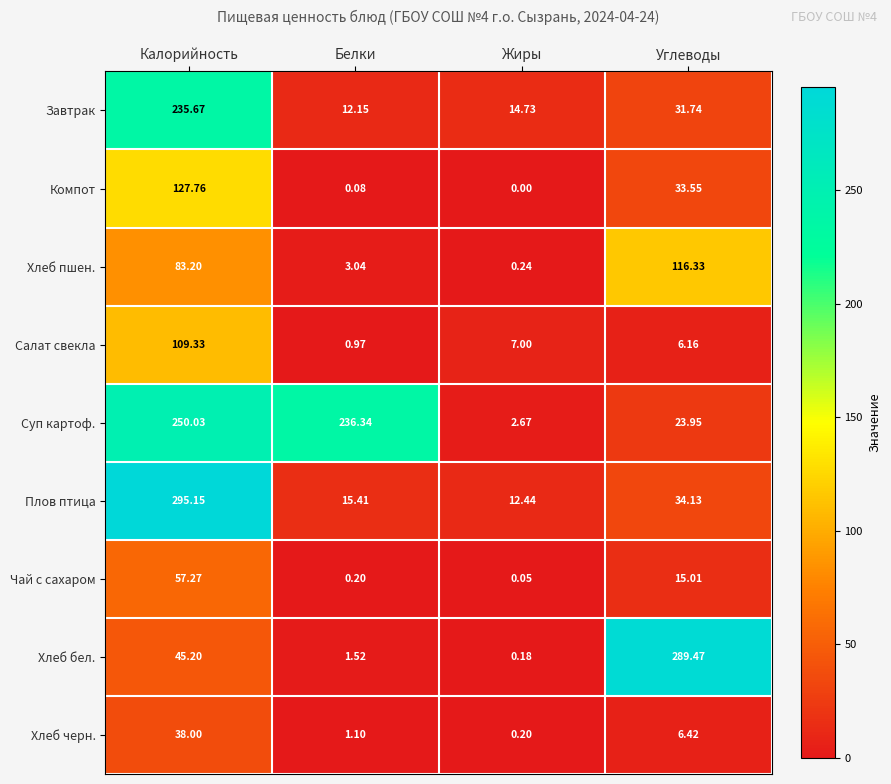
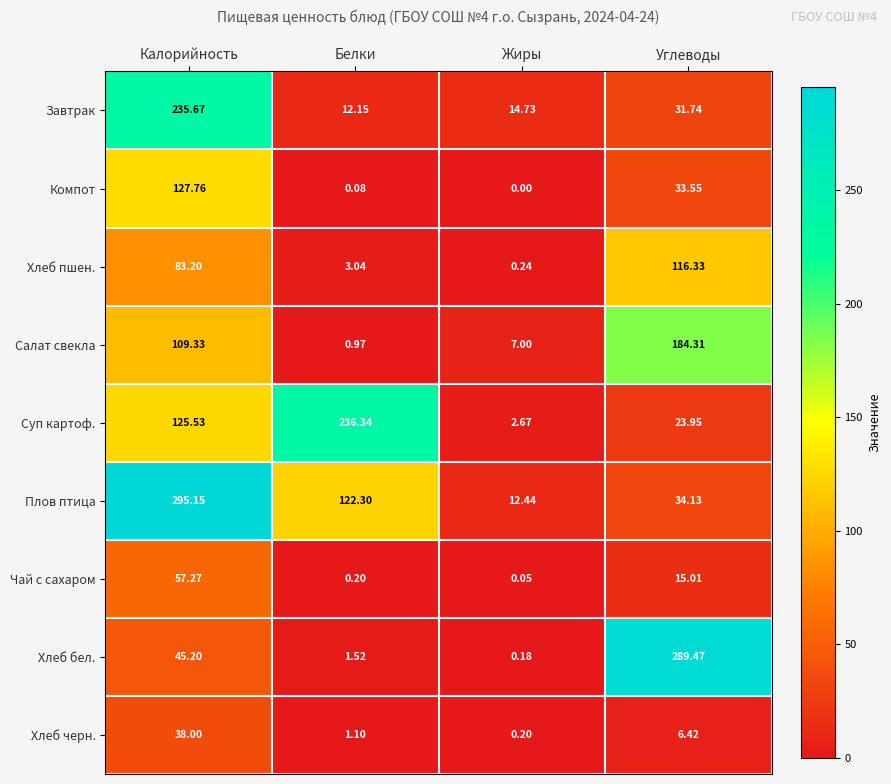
  {
    "Завтрак": {
      "Калорийность": 235.67,
      "Белки": 12.15,
      "Жиры": 14.73,
      "Углеводы": 31.74
    },
    "Компот": {
      "Калорийность": 127.76,
      "Белки": 0.08,
      "Жиры": 0.00,
      "Углеводы": 33.55
    },
    "Хлеб пшен.": {
      "Калорийность": 83.20,
      "Белки": 3.04,
      "Жиры": 0.24,
      "Углеводы": 116.33
    },
    "Салат свекла": {
      "Калорийность": 109.33,
      "Белки": 0.97,
      "Жиры": 7.00,
-     "Углеводы": 6.16
+     "Углеводы": 184.31
    },
    "Суп картоф.": {
-     "Калорийность": 250.03,
+     "Калорийность": 125.53,
      "Белки": 236.34,
      "Жиры": 2.67,
      "Углеводы": 23.95
    },
    "Плов птица": {
      "Калорийность": 295.15,
-     "Белки": 15.41,
+     "Белки": 122.30,
      "Жиры": 12.44,
      "Углеводы": 34.13
    },
    "Чай с сахаром": {
      "Калорийность": 57.27,
      "Белки": 0.20,
      "Жиры": 0.05,
      "Углеводы": 15.01
    },
    "Хлеб бел.": {
      "Калорийность": 45.20,
      "Белки": 1.52,
      "Жиры": 0.18,
      "Углеводы": 289.47
    },
    "Хлеб черн.": {
      "Калорийность": 38.00,
      "Белки": 1.10,
      "Жиры": 0.20,
      "Углеводы": 6.42
    }
  }
